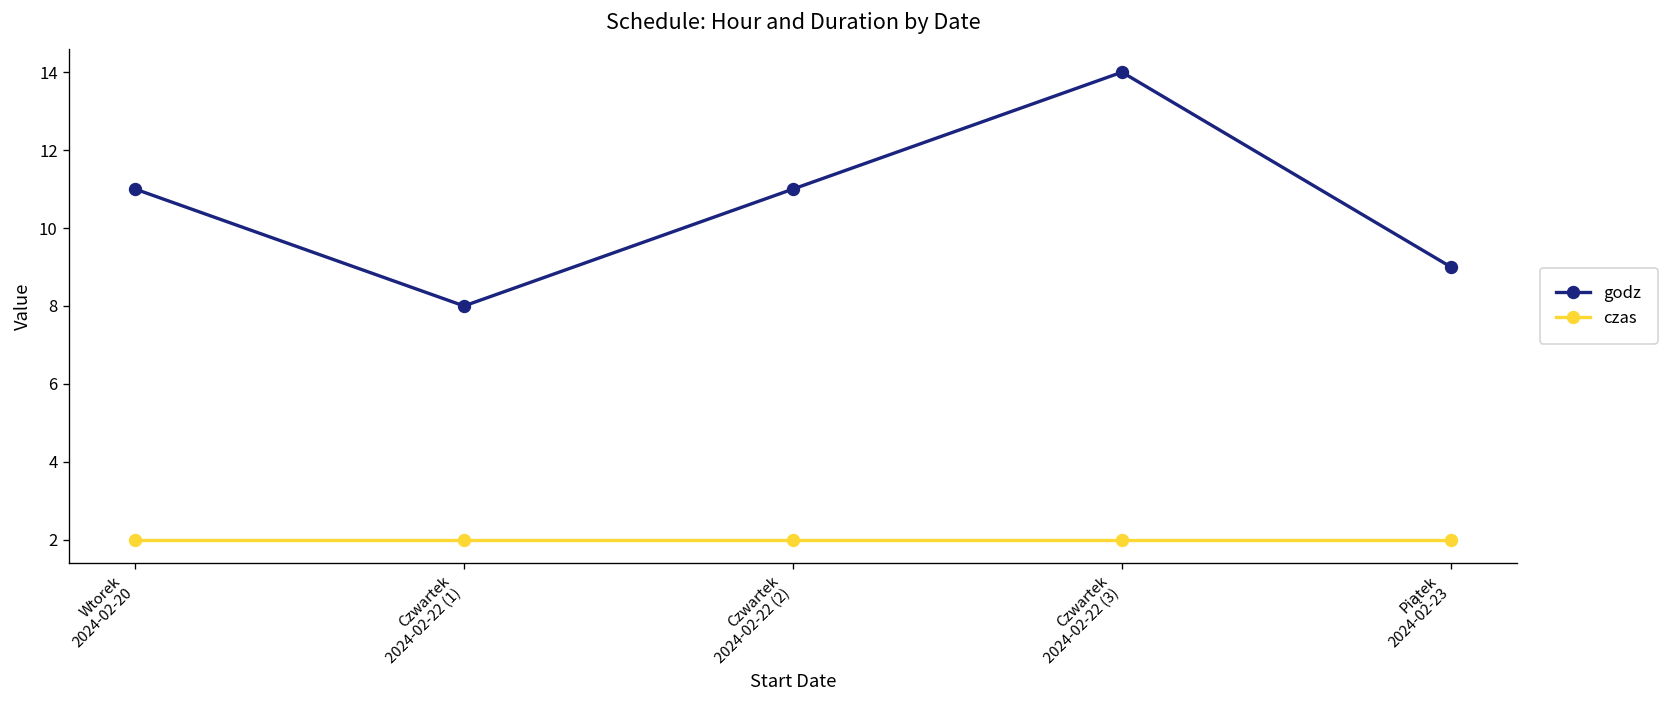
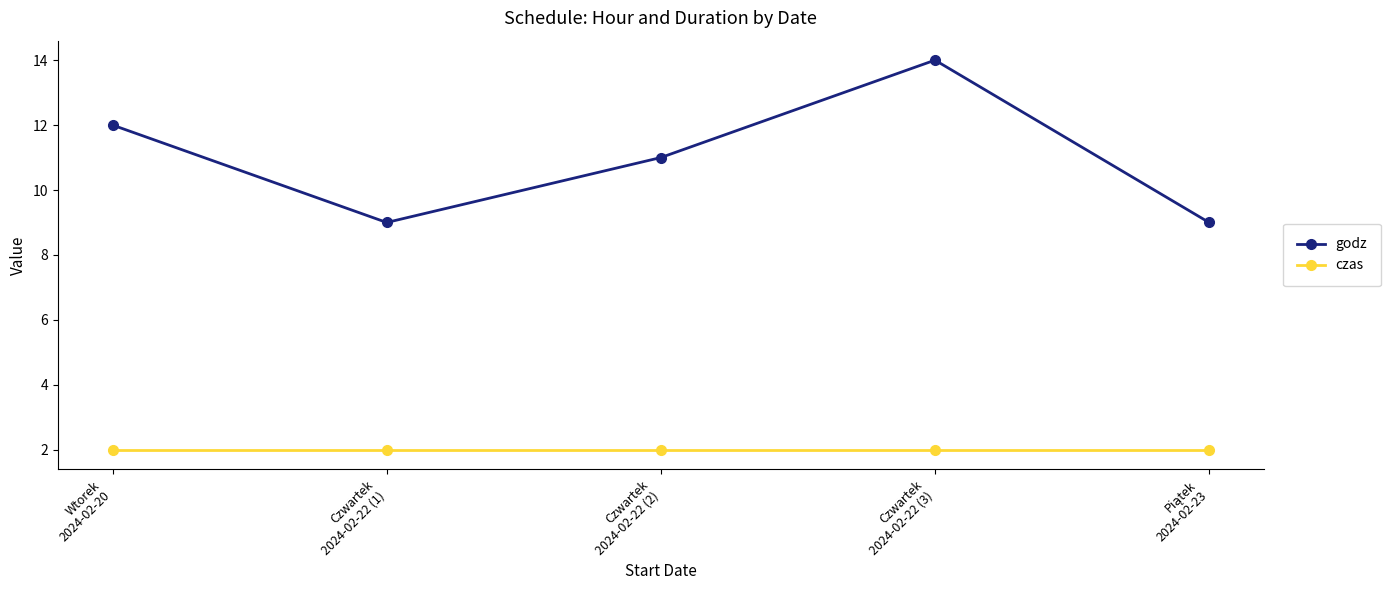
  {
    "godz": {
-     "Wtorek 2024-02-20": 11,
-     "Czwartek 2024-02-22 (1)": 8,
+     "Wtorek 2024-02-20": 12,
+     "Czwartek 2024-02-22 (1)": 9,
      "Czwartek 2024-02-22 (2)": 11,
      "Czwartek 2024-02-22 (3)": 14,
      "Piątek 2024-02-23": 9
    },
    "czas": {
      "Wtorek 2024-02-20": 2,
      "Czwartek 2024-02-22 (1)": 2,
      "Czwartek 2024-02-22 (2)": 2,
      "Czwartek 2024-02-22 (3)": 2,
      "Piątek 2024-02-23": 2
    }
  }
